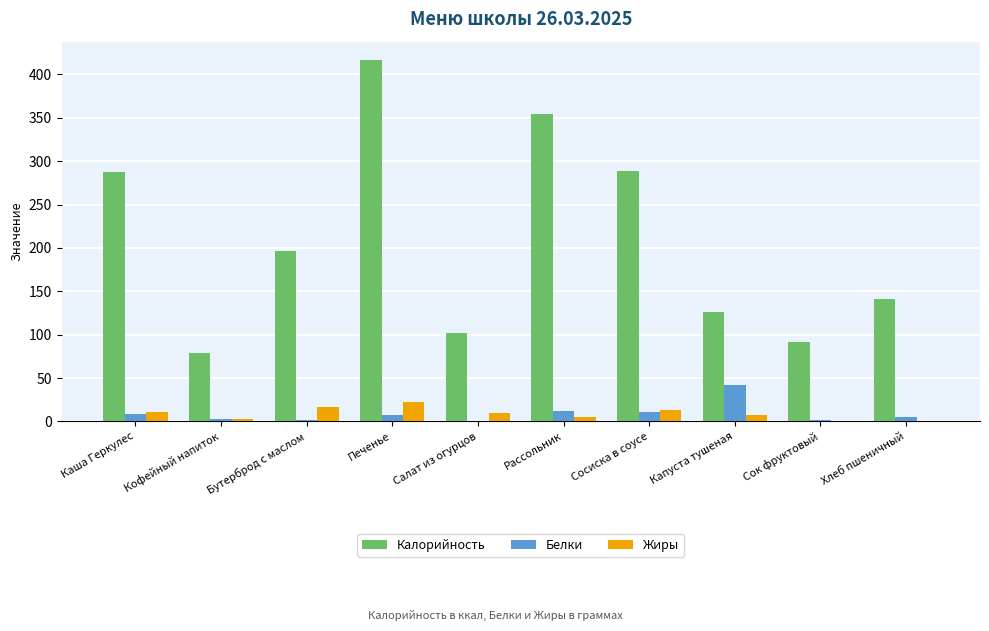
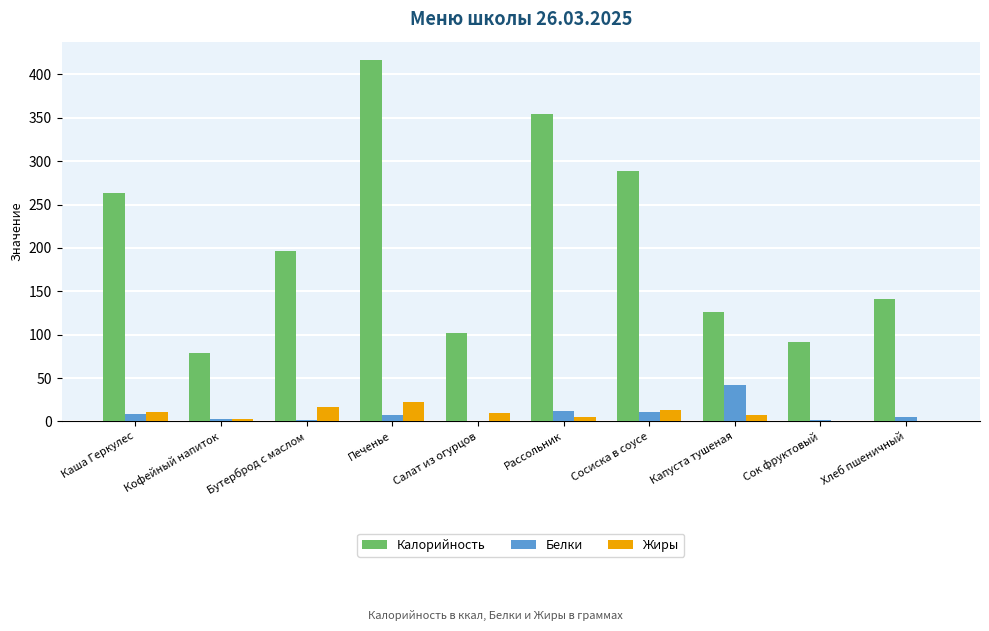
  {
    "Калорийность": {
-     "Каша Геркулес": 290,
+     "Каша Геркулес": 260,
      "Кофейный напиток": 80,
      "Бутерброд с маслом": 200,
      "Печенье": 420,
      "Салат из огурцов": 100,
      "Рассольник": 350,
      "Сосиска в соусе": 290,
      "Капуста тушеная": 130,
      "Сок фруктовый": 90,
      "Хлеб пшеничный": 140
    },
    "Белки": {
      "Каша Геркулес": 10,
      "Кофейный напиток": 0,
      "Печенье": 10,
      "Рассольник": 10,
      "Сосиска в соусе": 10,
      "Капуста тушеная": 40,
      "Хлеб пшеничный": 0
    },
    "Жиры": {
      "Каша Геркулес": 10,
      "Бутерброд с маслом": 20,
      "Печенье": 20,
      "Салат из огурцов": 10,
      "Рассольник": 10,
      "Сосиска в соусе": 10,
      "Капуста тушеная": 10
    }
  }
